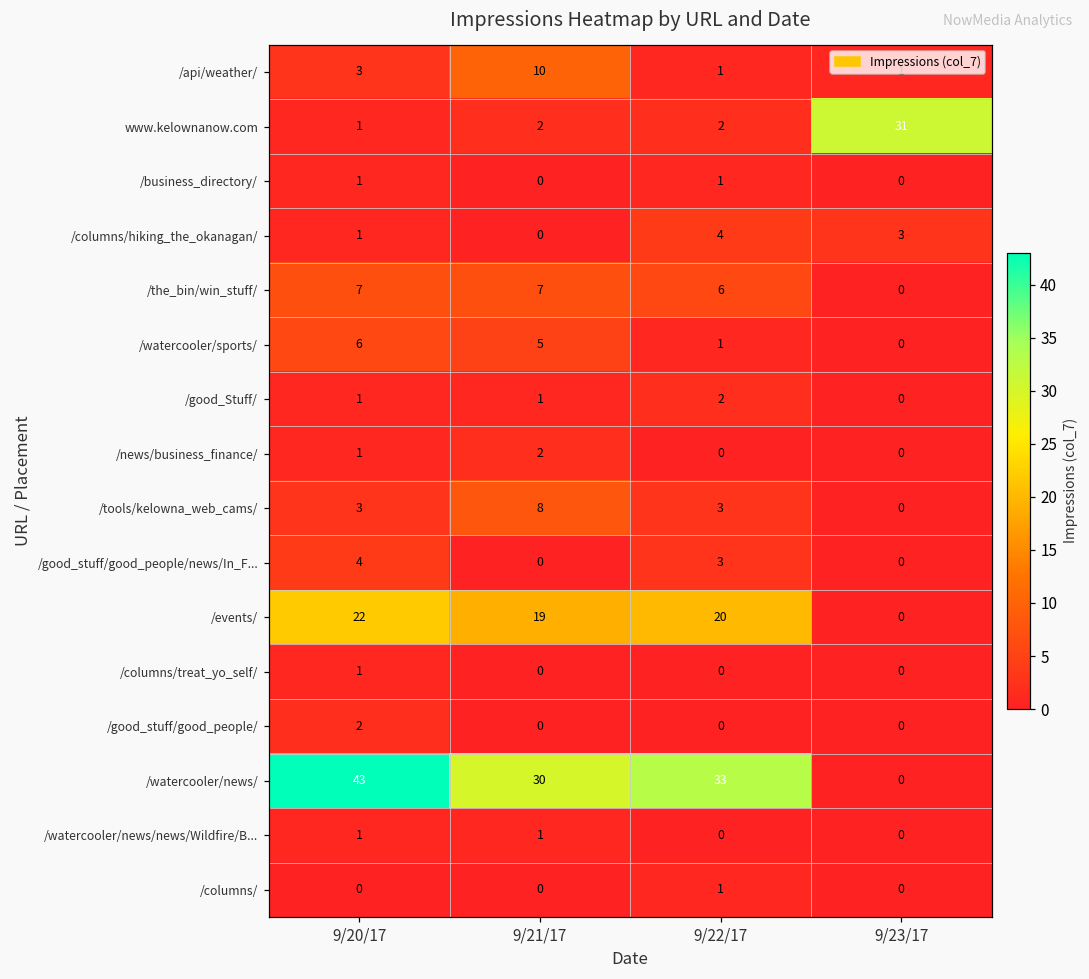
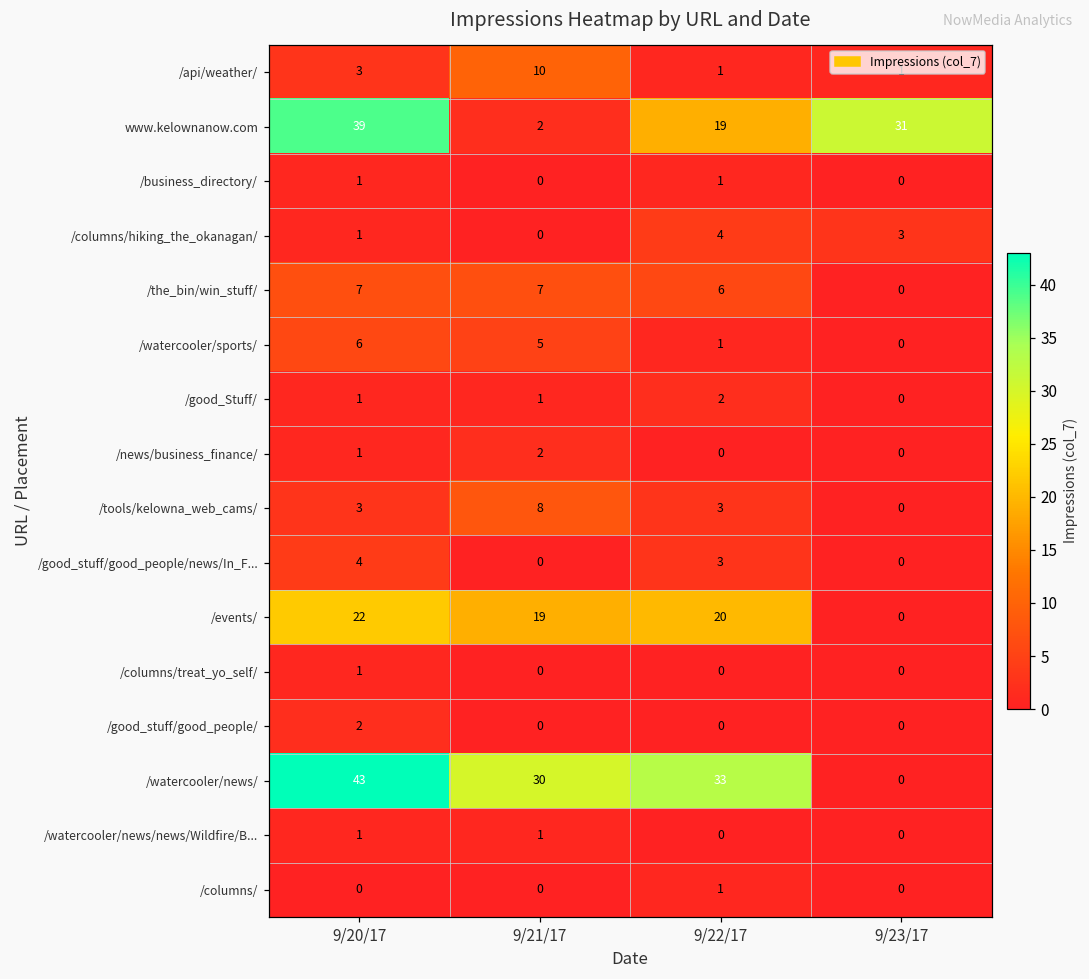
  {
    "/api/weather/": {
      "9/20/17": 3,
      "9/21/17": 10,
      "9/22/17": 1
    },
    "www.kelownanow.com": {
-     "9/20/17": 1,
+     "9/20/17": 39,
      "9/21/17": 2,
-     "9/22/17": 2,
+     "9/22/17": 19,
      "9/23/17": 31
    },
    "/business_directory/": {
      "9/20/17": 1,
      "9/21/17": 0,
      "9/22/17": 1,
      "9/23/17": 0
    },
    "/columns/hiking_the_okanagan/": {
      "9/20/17": 1,
      "9/21/17": 0,
      "9/22/17": 4,
      "9/23/17": 3
    },
    "/the_bin/win_stuff/": {
      "9/20/17": 7,
      "9/21/17": 7,
      "9/22/17": 6,
      "9/23/17": 0
    },
    "/watercooler/sports/": {
      "9/20/17": 6,
      "9/21/17": 5,
      "9/22/17": 1,
      "9/23/17": 0
    },
    "/good_Stuff/": {
      "9/20/17": 1,
      "9/21/17": 1,
      "9/22/17": 2,
      "9/23/17": 0
    },
    "/news/business_finance/": {
      "9/20/17": 1,
      "9/21/17": 2,
      "9/22/17": 0,
      "9/23/17": 0
    },
    "/tools/kelowna_web_cams/": {
      "9/20/17": 3,
      "9/21/17": 8,
      "9/22/17": 3,
      "9/23/17": 0
    },
    "/good_stuff/good_people/news/In_F...": {
      "9/20/17": 4,
      "9/21/17": 0,
      "9/22/17": 3,
      "9/23/17": 0
    },
    "/events/": {
      "9/20/17": 22,
      "9/21/17": 19,
      "9/22/17": 20,
      "9/23/17": 0
    },
    "/columns/treat_yo_self/": {
      "9/20/17": 1,
      "9/21/17": 0,
      "9/22/17": 0,
      "9/23/17": 0
    },
    "/good_stuff/good_people/": {
      "9/20/17": 2,
      "9/21/17": 0,
      "9/22/17": 0,
      "9/23/17": 0
    },
    "/watercooler/news/": {
      "9/20/17": 43,
      "9/21/17": 30,
      "9/22/17": 33,
      "9/23/17": 0
    },
    "/watercooler/news/news/Wildfire/B...": {
      "9/20/17": 1,
      "9/21/17": 1,
      "9/22/17": 0,
      "9/23/17": 0
    },
    "/columns/": {
      "9/20/17": 0,
      "9/21/17": 0,
      "9/22/17": 1,
      "9/23/17": 0
    }
  }
